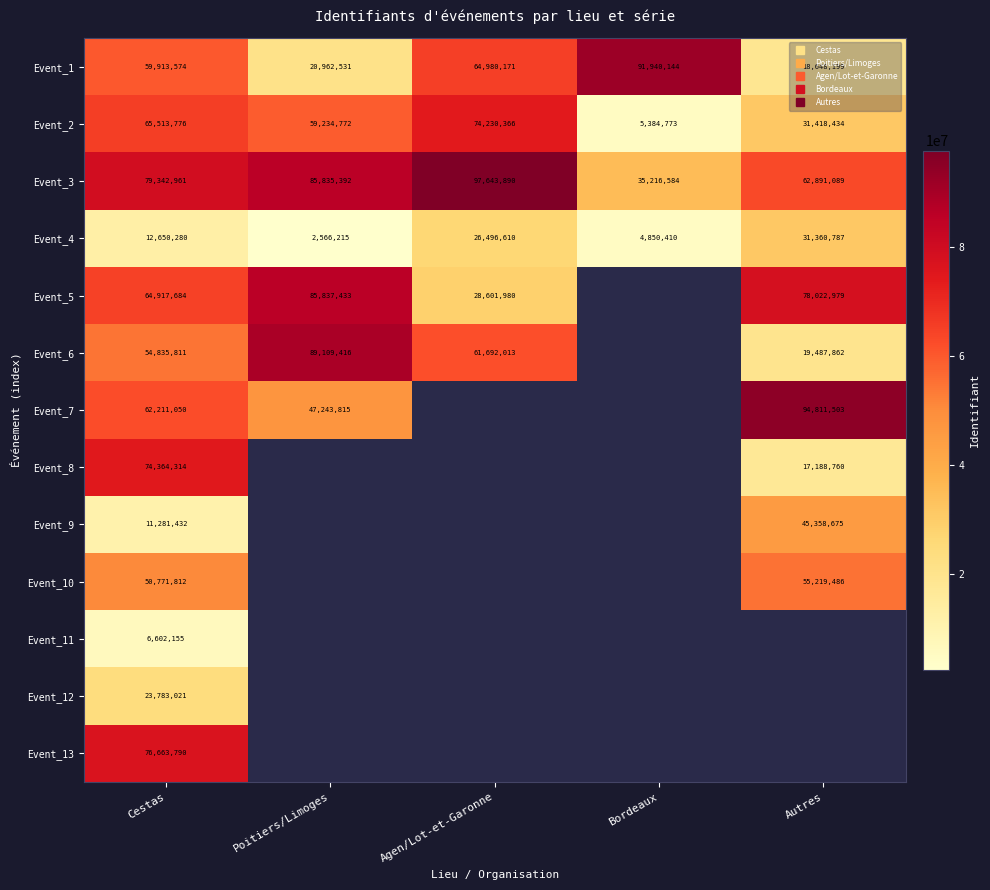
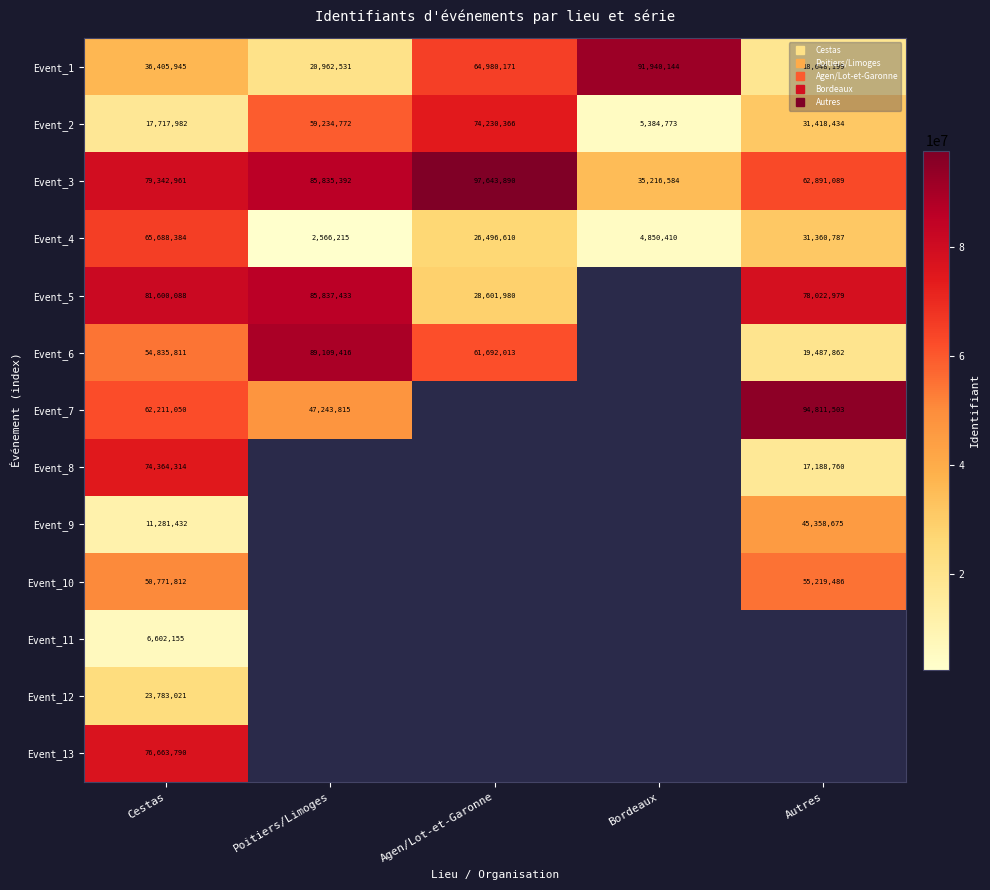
  {
    "Event_1": {
-     "Cestas": "59,913,574",
+     "Cestas": "36,405,945",
      "Poitiers/Limoges": "20,962,531",
      "Agen/Lot-et-Garonne": "64,980,171",
      "Bordeaux": "91,940,144"
    },
    "Event_2": {
-     "Cestas": "65,513,776",
+     "Cestas": "17,717,982",
      "Poitiers/Limoges": "59,234,772",
      "Agen/Lot-et-Garonne": "74,230,366",
      "Bordeaux": "5,384,773",
      "Autres": "31,418,434"
    },
    "Event_3": {
      "Cestas": "79,342,961",
      "Poitiers/Limoges": "85,835,392",
      "Agen/Lot-et-Garonne": "97,643,890",
      "Bordeaux": "35,216,584",
      "Autres": "62,891,089"
    },
    "Event_4": {
-     "Cestas": "12,650,280",
+     "Cestas": "65,688,384",
      "Poitiers/Limoges": "2,566,215",
      "Agen/Lot-et-Garonne": "26,496,610",
      "Bordeaux": "4,850,410",
      "Autres": "31,360,787"
    },
    "Event_5": {
-     "Cestas": "64,917,684",
+     "Cestas": "81,600,088",
      "Poitiers/Limoges": "85,837,433",
      "Agen/Lot-et-Garonne": "28,601,980",
      "Autres": "78,022,979"
    },
    "Event_6": {
      "Cestas": "54,835,811",
      "Poitiers/Limoges": "89,109,416",
      "Agen/Lot-et-Garonne": "61,692,013",
      "Autres": "19,487,862"
    },
    "Event_7": {
      "Cestas": "62,211,050",
      "Poitiers/Limoges": "47,243,815",
      "Autres": "94,811,503"
    },
    "Event_8": {
      "Cestas": "74,364,314",
      "Autres": "17,188,760"
    },
    "Event_9": {
      "Cestas": "11,281,432",
      "Autres": "45,358,675"
    },
    "Event_10": {
      "Cestas": "50,771,812",
      "Autres": "55,219,486"
    },
    "Event_11": {
      "Cestas": "6,602,155"
    },
    "Event_12": {
      "Cestas": "23,783,021"
    },
    "Event_13": {
      "Cestas": "76,663,790"
    }
  }
